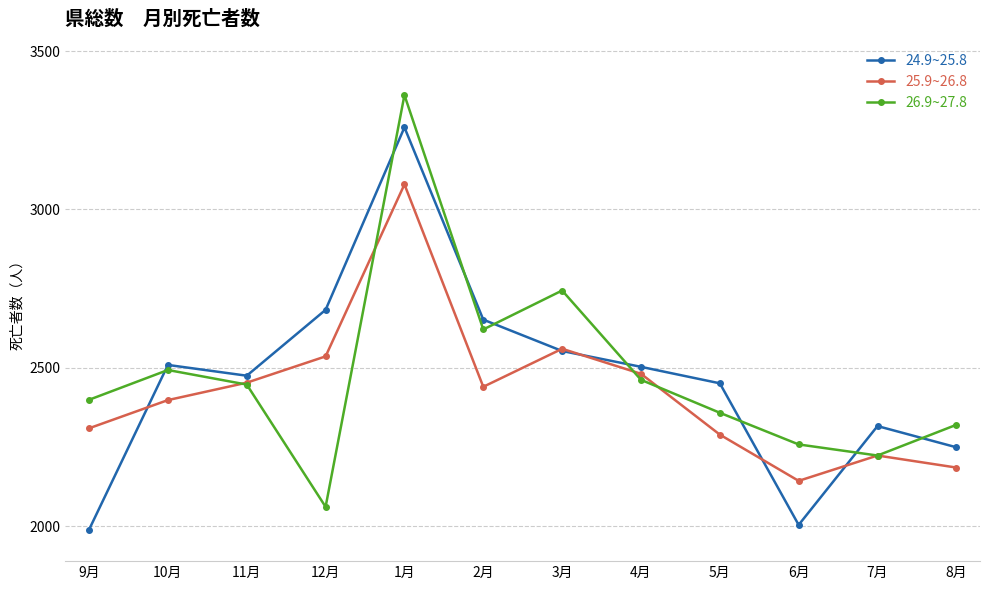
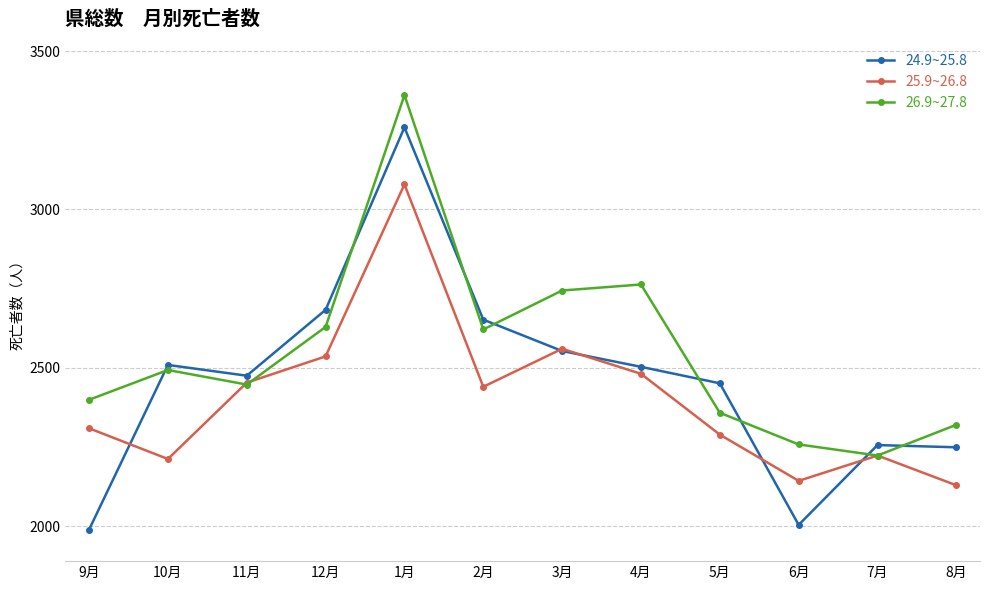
  {
    "24.9~25.8": {
      "9月": 1990,
      "10月": 2510,
      "11月": 2480,
      "12月": 2680,
      "1月": 3260,
      "2月": 2650,
      "4月": 2500,
      "5月": 2450,
      "6月": 2000,
-     "7月": 2320,
+     "7月": 2260,
      "8月": 2250
    },
    "25.9~26.8": {
      "9月": 2310,
-     "10月": 2400,
+     "10月": 2210,
      "12月": 2540,
      "1月": 3080,
      "2月": 2440,
      "4月": 2480,
      "5月": 2290,
      "6月": 2140,
-     "8月": 2190
+     "8月": 2130
    },
    "26.9~27.8": {
      "9月": 2400,
      "10月": 2490,
-     "12月": 2060,
+     "12月": 2630,
      "1月": 3360,
      "2月": 2620,
      "3月": 2740,
-     "4月": 2460,
+     "4月": 2760,
      "5月": 2360,
      "6月": 2260,
      "8月": 2320
    }
  }
